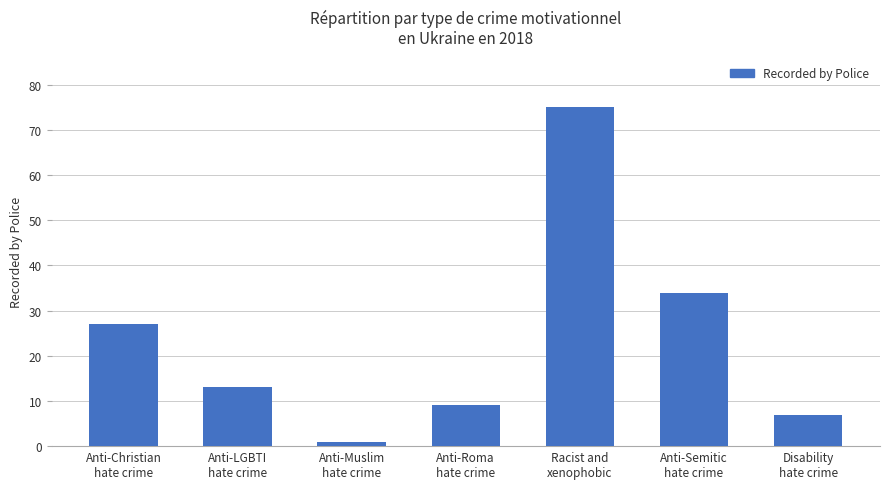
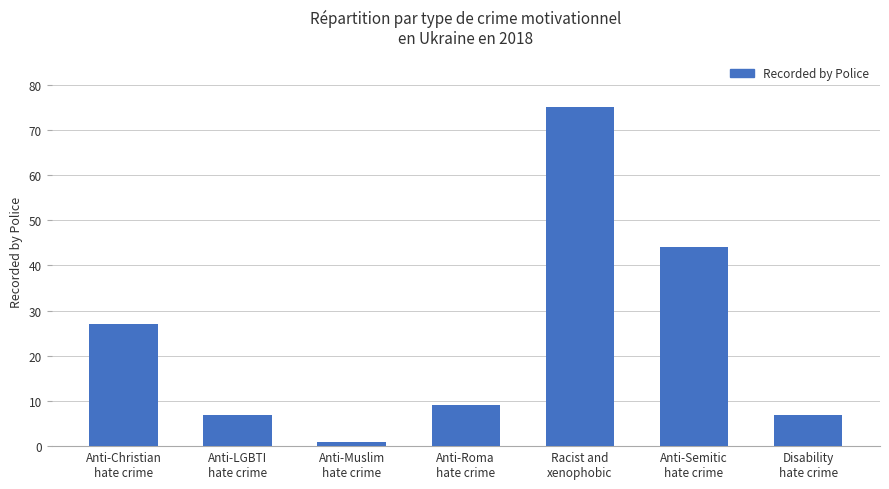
  {
    "Anti-Christian hate crime": 27,
-   "Anti-LGBTI hate crime": 13,
+   "Anti-LGBTI hate crime": 7,
    "Anti-Muslim hate crime": 1,
    "Anti-Roma hate crime": 9,
    "Racist and xenophobic": 75,
-   "Anti-Semitic hate crime": 34,
+   "Anti-Semitic hate crime": 44,
    "Disability hate crime": 7
  }
